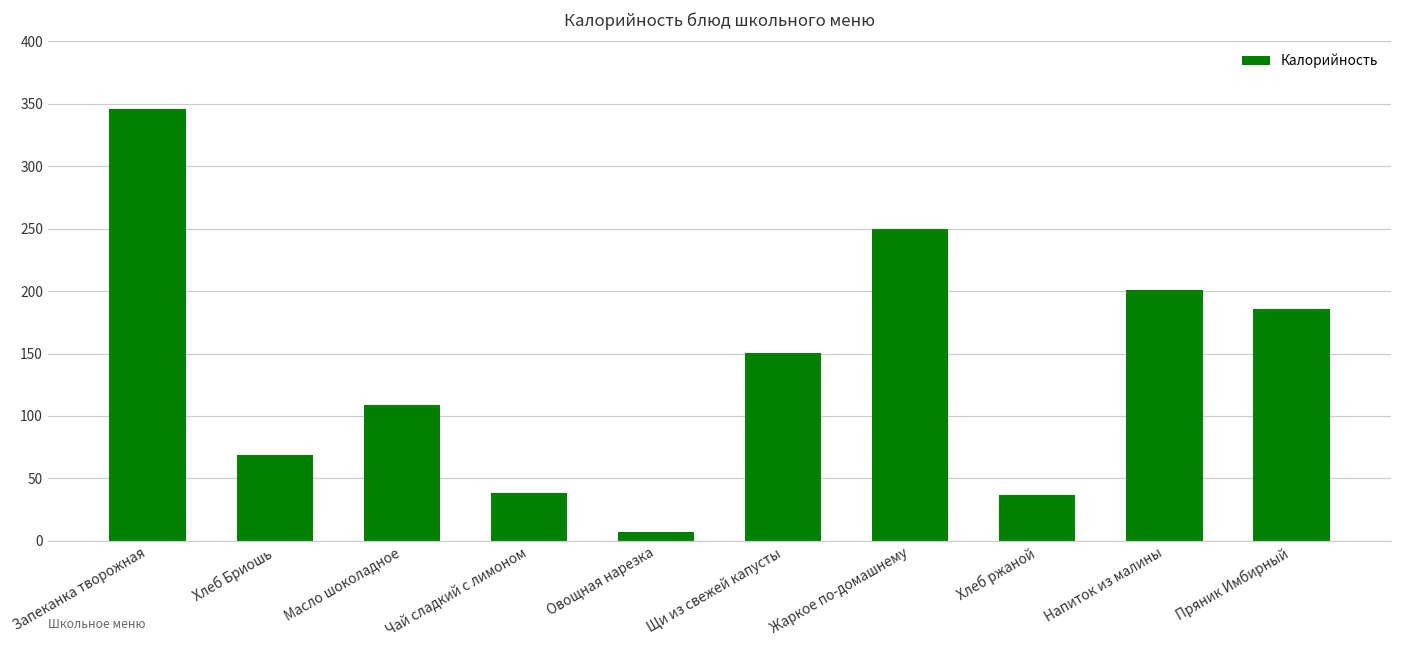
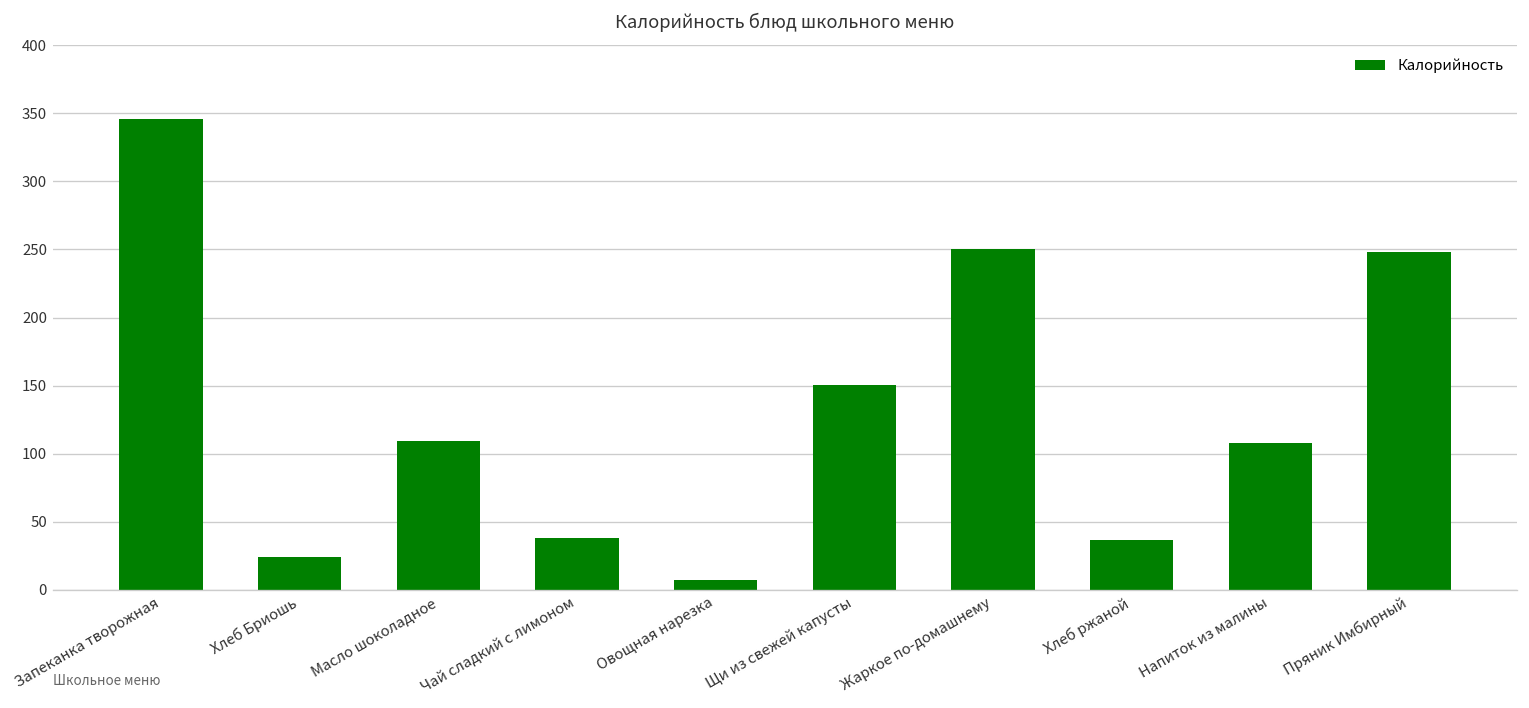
  {
    "Запеканка творожная": 346,
-   "Хлеб Бриошь": 69,
+   "Хлеб Бриошь": 24,
    "Масло шоколадное": 109,
    "Чай сладкий с лимоном": 38,
    "Овощная нарезка": 7,
    "Щи из свежей капусты": 151,
    "Жаркое по-домашнему": 250,
    "Хлеб ржаной": 37,
-   "Напиток из малины": 201,
-   "Пряник Имбирный": 186
+   "Напиток из малины": 108,
+   "Пряник Имбирный": 248
  }
